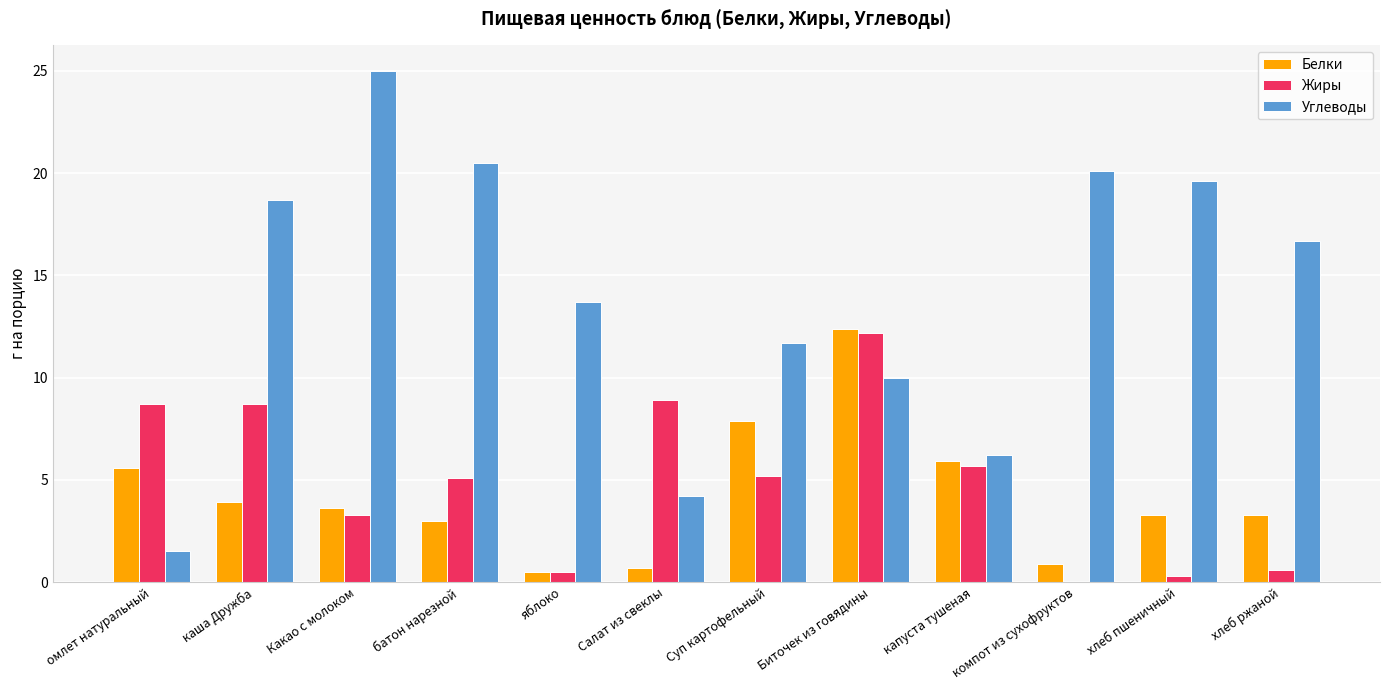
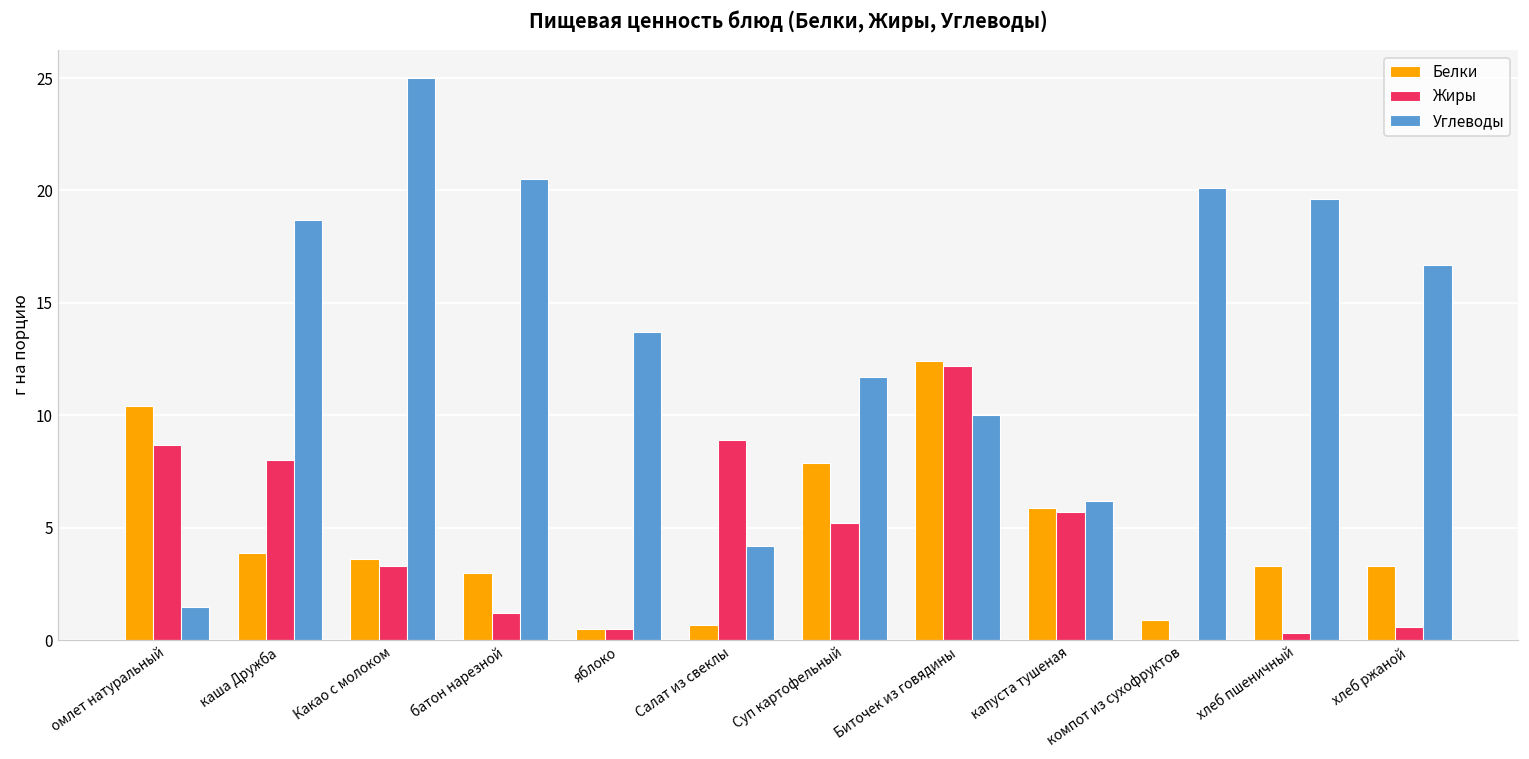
  {
    "Белки": {
-     "омлет натуральный": 5.6,
+     "омлет натуральный": 10.4,
      "каша Дружба": 3.9,
      "Какао с молоком": 3.6,
      "батон нарезной": 3.0,
      "яблоко": 0.5,
      "Салат из свеклы": 0.7,
      "Суп картофельный": 7.9,
      "Биточек из говядины": 12.4,
      "капуста тушеная": 5.9,
      "компот из сухофруктов": 0.9,
      "хлеб пшеничный": 3.3,
      "хлеб ржаной": 3.3
    },
    "Жиры": {
      "омлет натуральный": 8.7,
-     "каша Дружба": 8.7,
+     "каша Дружба": 8.0,
      "Какао с молоком": 3.3,
-     "батон нарезной": 5.1,
+     "батон нарезной": 1.2,
      "яблоко": 0.5,
      "Салат из свеклы": 8.9,
      "Суп картофельный": 5.2,
      "Биточек из говядины": 12.2,
      "капуста тушеная": 5.7,
      "компот из сухофруктов": 0.0,
      "хлеб пшеничный": 0.3,
      "хлеб ржаной": 0.6
    },
    "Углеводы": {
      "омлет натуральный": 1.5,
      "каша Дружба": 18.7,
      "Какао с молоком": 25.0,
      "батон нарезной": 20.5,
      "яблоко": 13.7,
      "Салат из свеклы": 4.2,
      "Суп картофельный": 11.7,
      "Биточек из говядины": 10.0,
      "капуста тушеная": 6.2,
      "компот из сухофруктов": 20.1,
      "хлеб пшеничный": 19.6,
      "хлеб ржаной": 16.7
    }
  }
